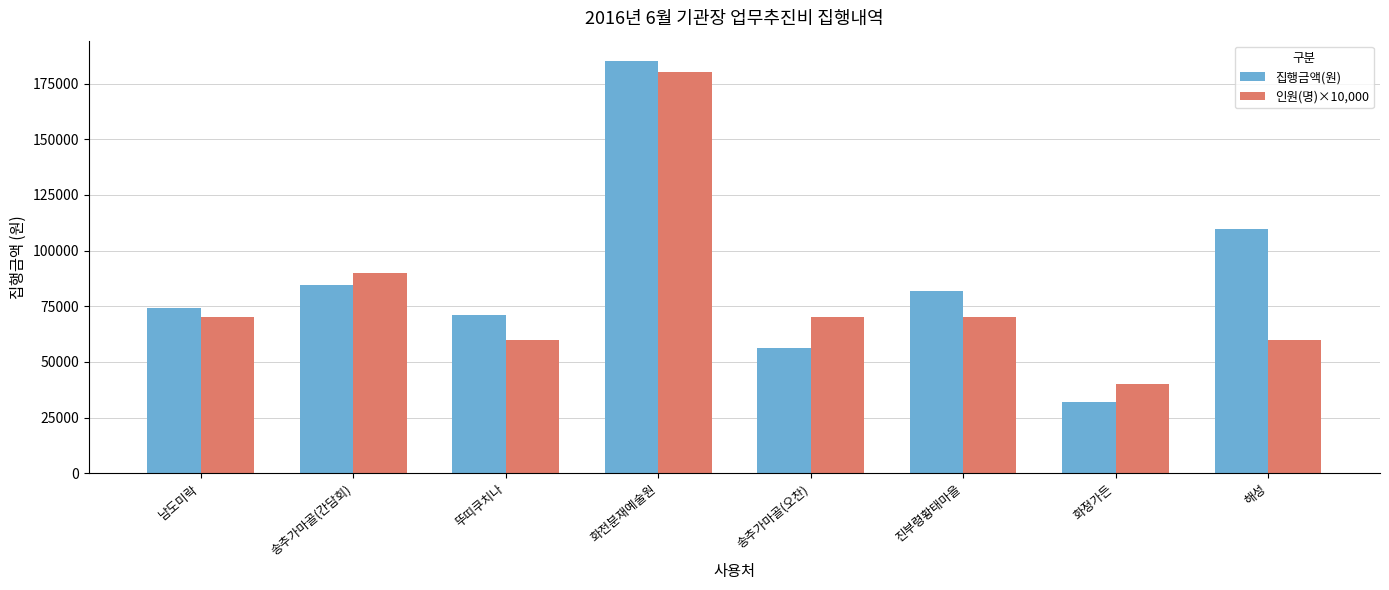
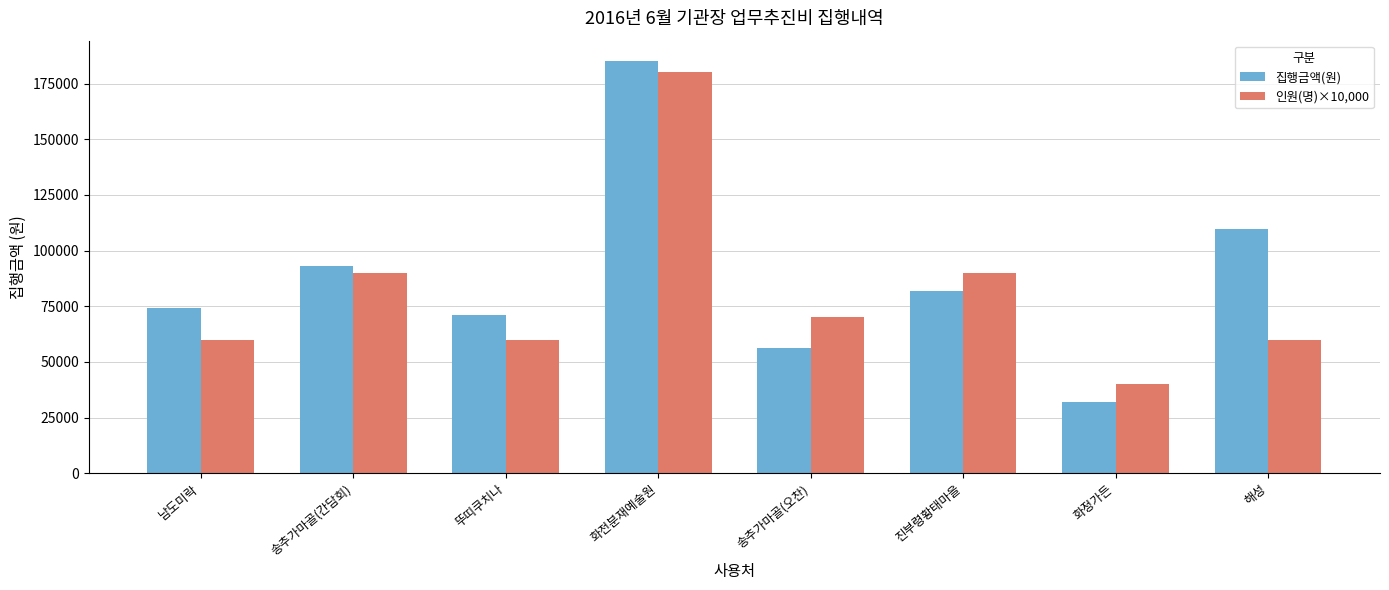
  {
    "집행금액(원)": {
      "남도미락": 74000,
-     "송추가마골(간담회)": 85000,
+     "송추가마골(간담회)": 93000,
      "뚜띠쿠치나": 71000,
      "화전분재예술원": 185000,
      "송추가마골(오찬)": 56000,
      "진부령황태마을": 82000,
      "화정가든": 32000,
      "해성": 110000
    },
    "인원(명)×10,000": {
-     "남도미락": 70000,
+     "남도미락": 60000,
      "송추가마골(간담회)": 90000,
      "뚜띠쿠치나": 60000,
      "화전분재예술원": 180000,
      "송추가마골(오찬)": 70000,
-     "진부령황태마을": 70000,
+     "진부령황태마을": 90000,
      "화정가든": 40000,
      "해성": 60000
    }
  }
